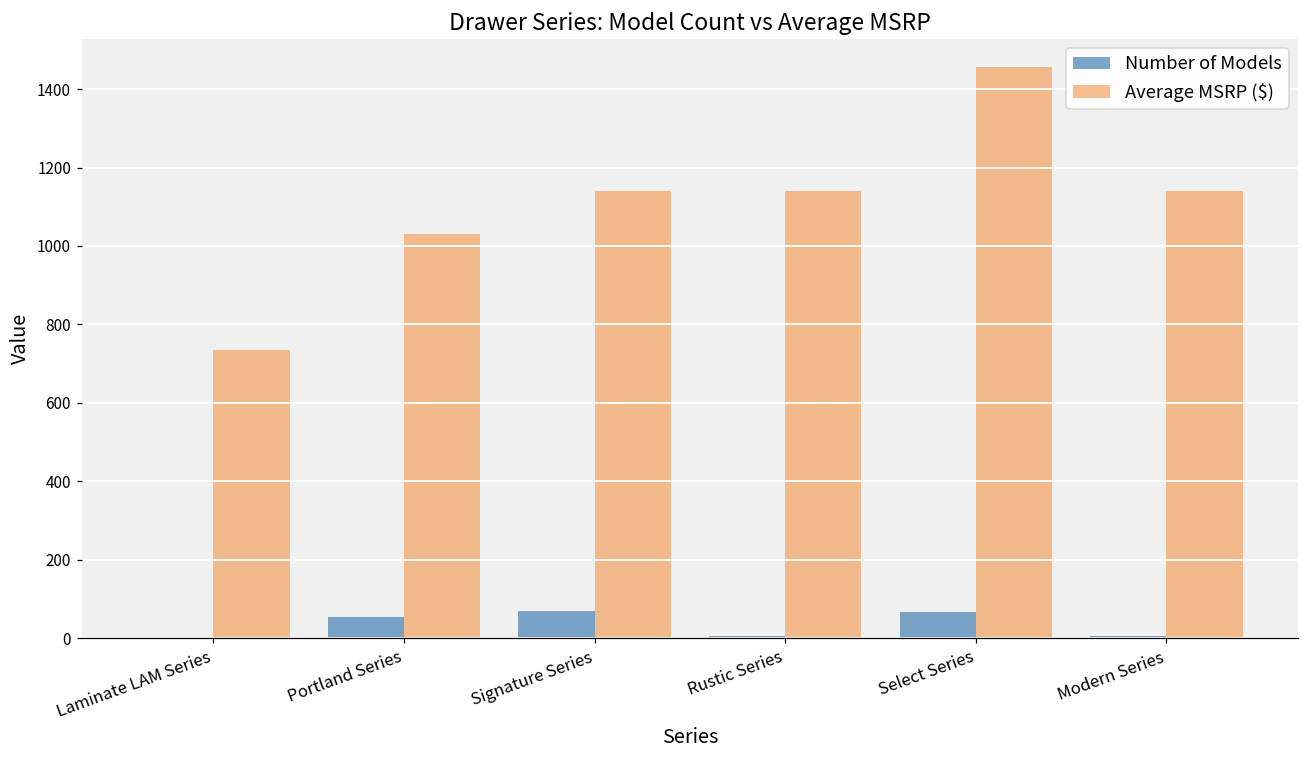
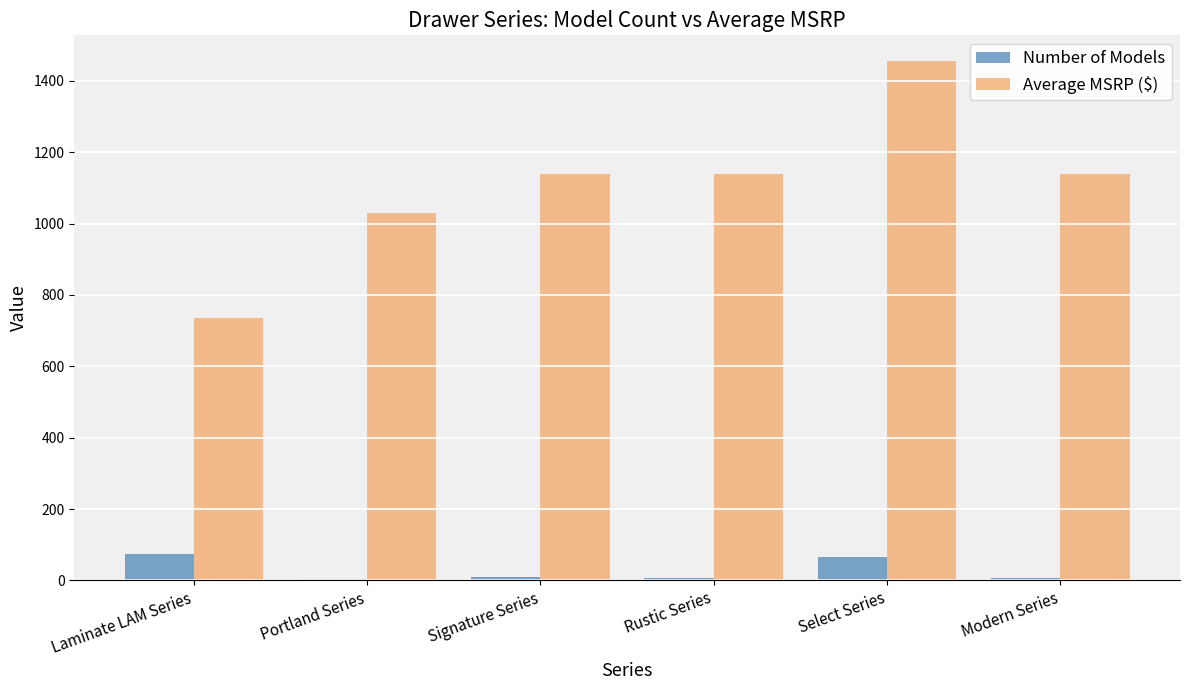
  {
    "Number of Models": {
-     "Laminate LAM Series": 0,
-     "Portland Series": 60,
-     "Signature Series": 70,
+     "Laminate LAM Series": 70,
+     "Portland Series": 10,
+     "Signature Series": 10,
      "Select Series": 70
    },
    "Average MSRP ($)": {
      "Laminate LAM Series": 740,
      "Portland Series": 1030,
      "Signature Series": 1140,
      "Rustic Series": 1140,
      "Select Series": 1460,
      "Modern Series": 1140
    }
  }
